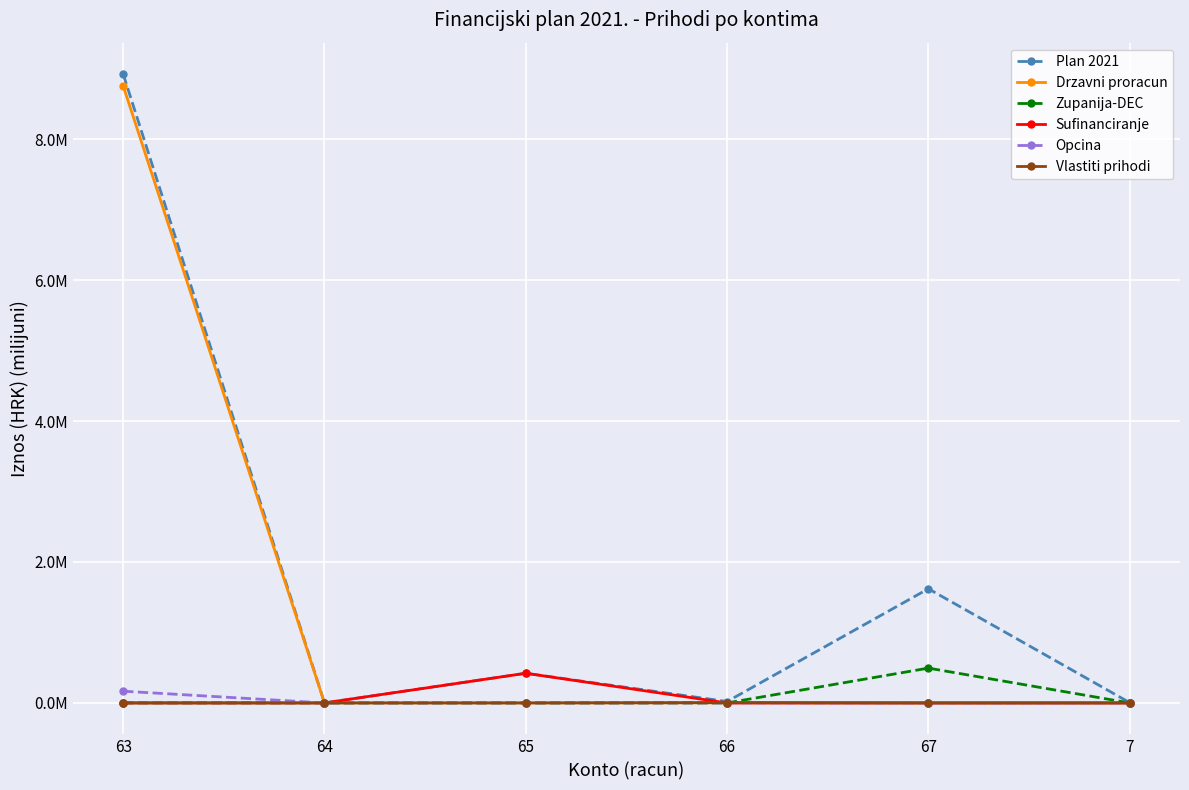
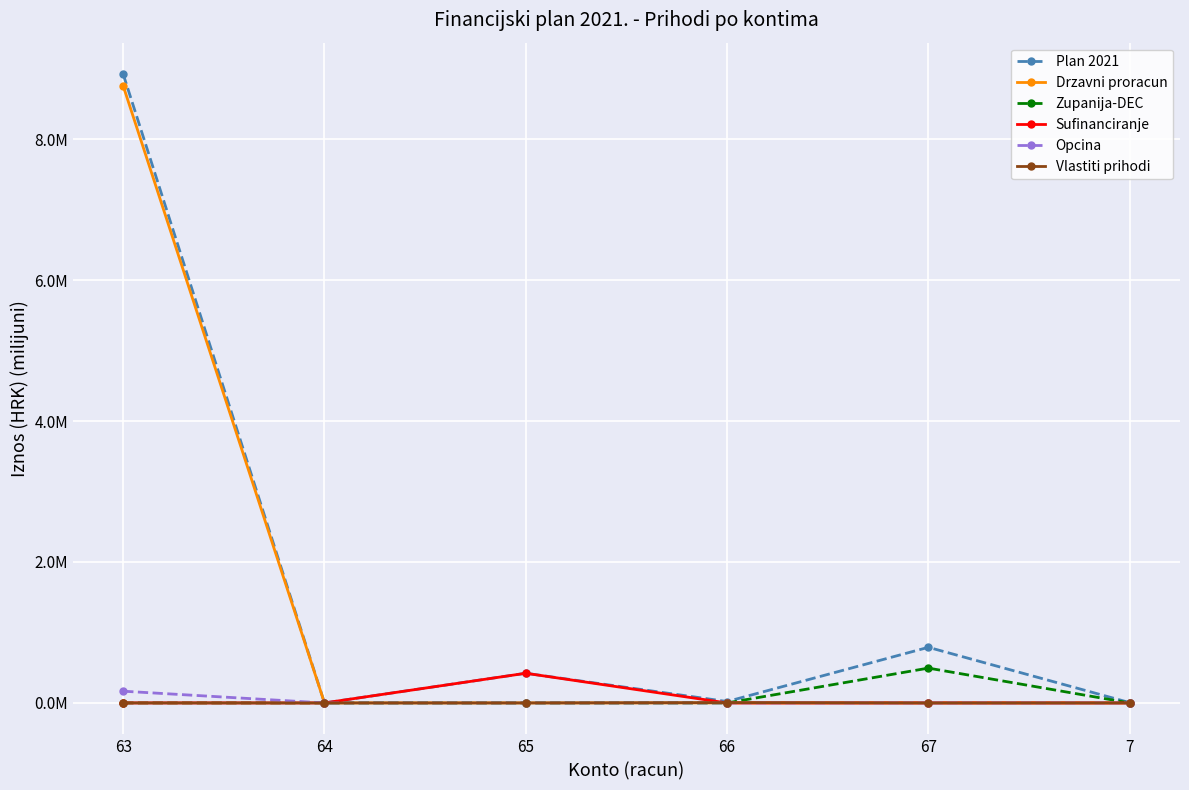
  {
    "Plan 2021": {
      "63": 8900000,
-     "67": 1600000
+     "67": 800000
    },
    "Drzavni proracun": {
      "63": 8800000
    },
    "Zupanija-DEC": {
      "67": 500000
    },
    "Opcina": {
      "63": 200000
    }
  }
